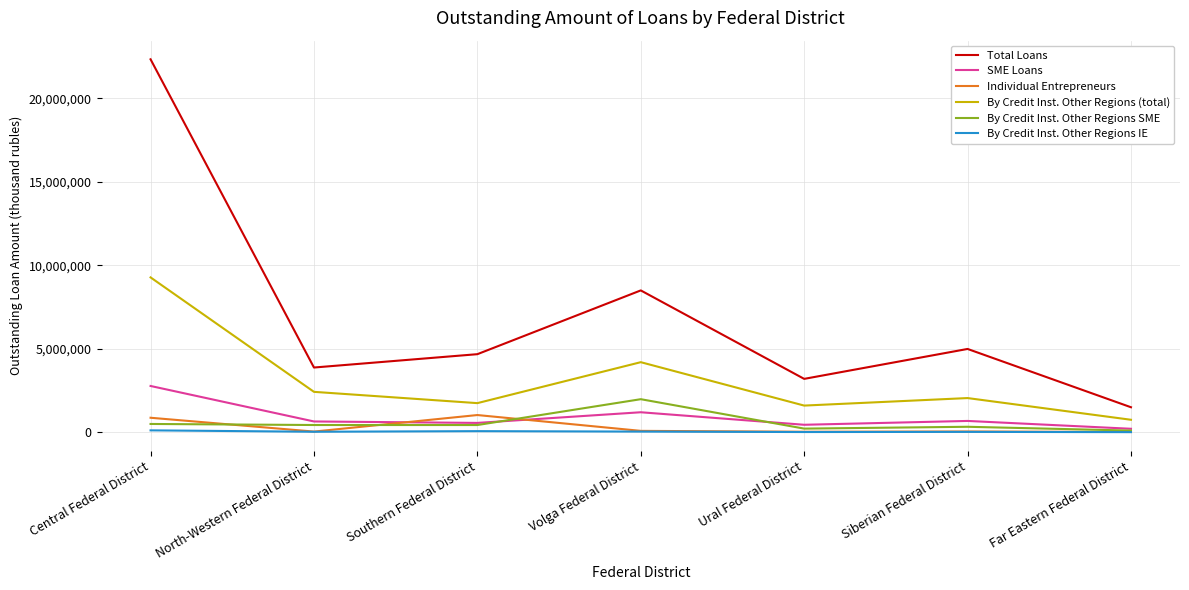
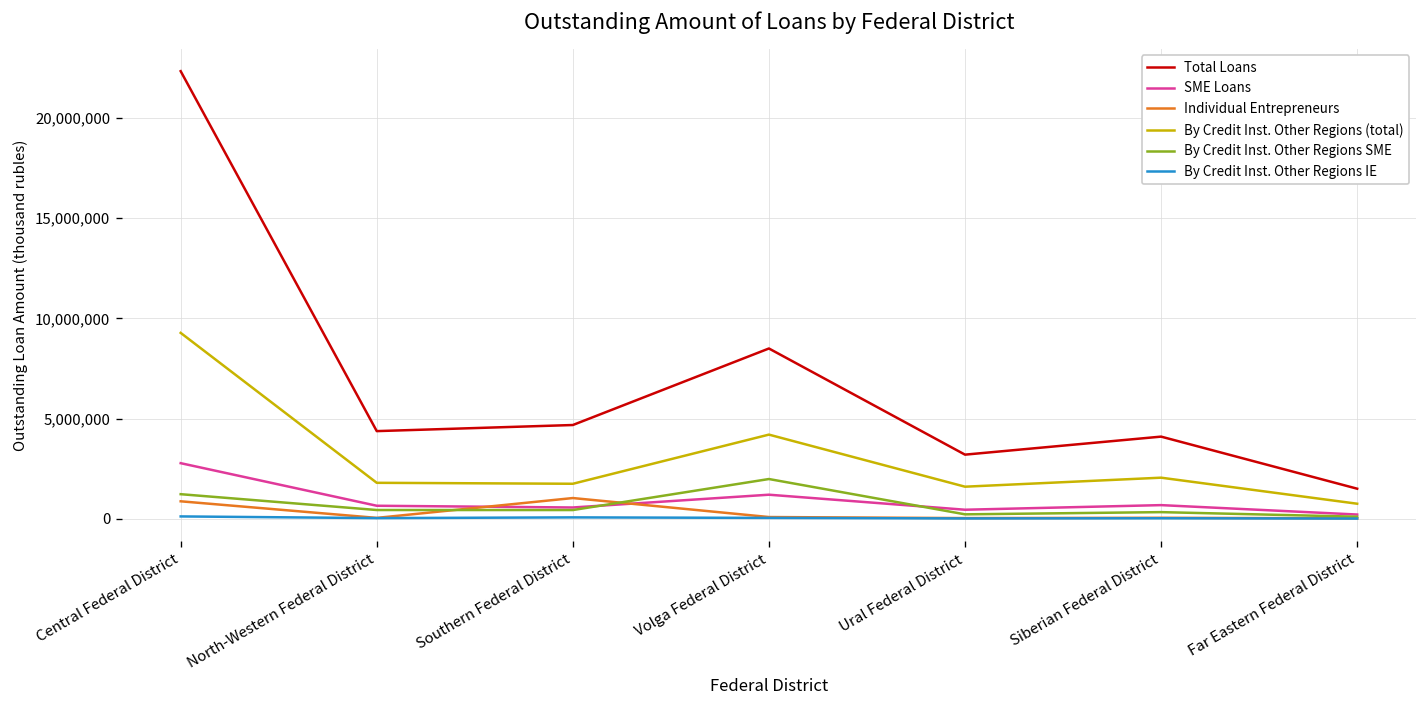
  {
    "Total Loans": {
      "Central Federal District": "22,300,000",
-     "North-Western Federal District": "3,900,000",
+     "North-Western Federal District": "4,400,000",
      "Southern Federal District": "4,700,000",
      "Volga Federal District": "8,500,000",
      "Ural Federal District": "3,200,000",
-     "Siberian Federal District": "5,000,000",
+     "Siberian Federal District": "4,100,000",
      "Far Eastern Federal District": "1,500,000"
    },
    "SME Loans": {
      "Central Federal District": "2,800,000",
      "North-Western Federal District": "600,000",
      "Volga Federal District": "1,200,000",
      "Ural Federal District": "500,000",
      "Siberian Federal District": "700,000"
    },
    "Individual Entrepreneurs": {
      "Central Federal District": "900,000",
      "Southern Federal District": "1,000,000"
    },
    "By Credit Inst. Other Regions (total)": {
      "Central Federal District": "9,300,000",
-     "North-Western Federal District": "2,400,000",
+     "North-Western Federal District": "1,800,000",
      "Southern Federal District": "1,700,000",
      "Volga Federal District": "4,200,000",
      "Ural Federal District": "1,600,000",
      "Siberian Federal District": "2,100,000",
      "Far Eastern Federal District": "800,000"
    },
    "By Credit Inst. Other Regions SME": {
-     "Central Federal District": "500,000",
+     "Central Federal District": "1,200,000",
      "North-Western Federal District": "400,000",
      "Volga Federal District": "2,000,000",
      "Ural Federal District": "200,000",
      "Siberian Federal District": "300,000"
    },
    "By Credit Inst. Other Regions IE": {
      "Central Federal District": "100,000",
      "Southern Federal District": "100,000"
    }
  }
